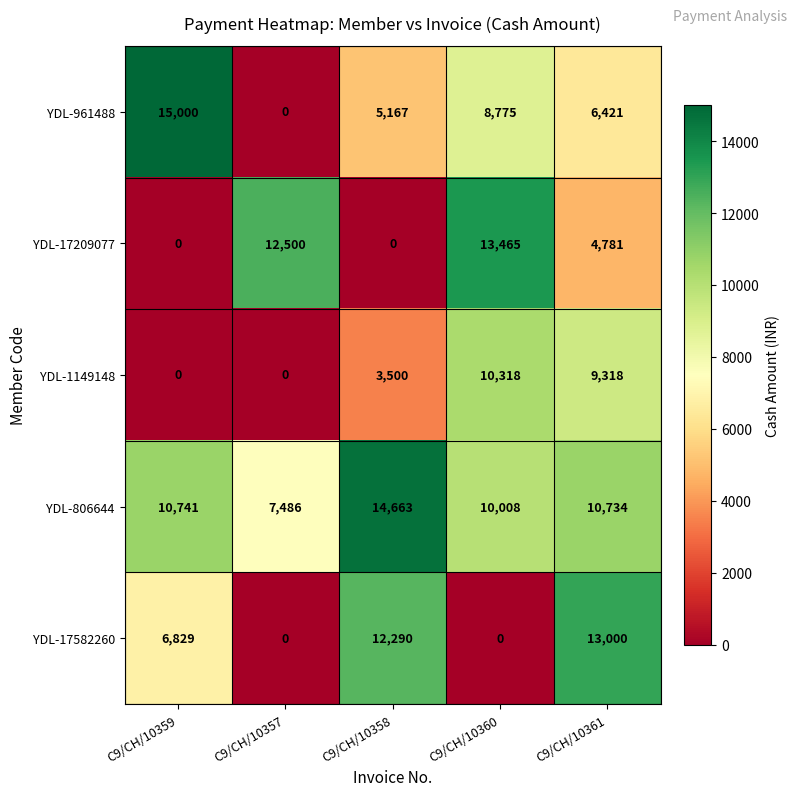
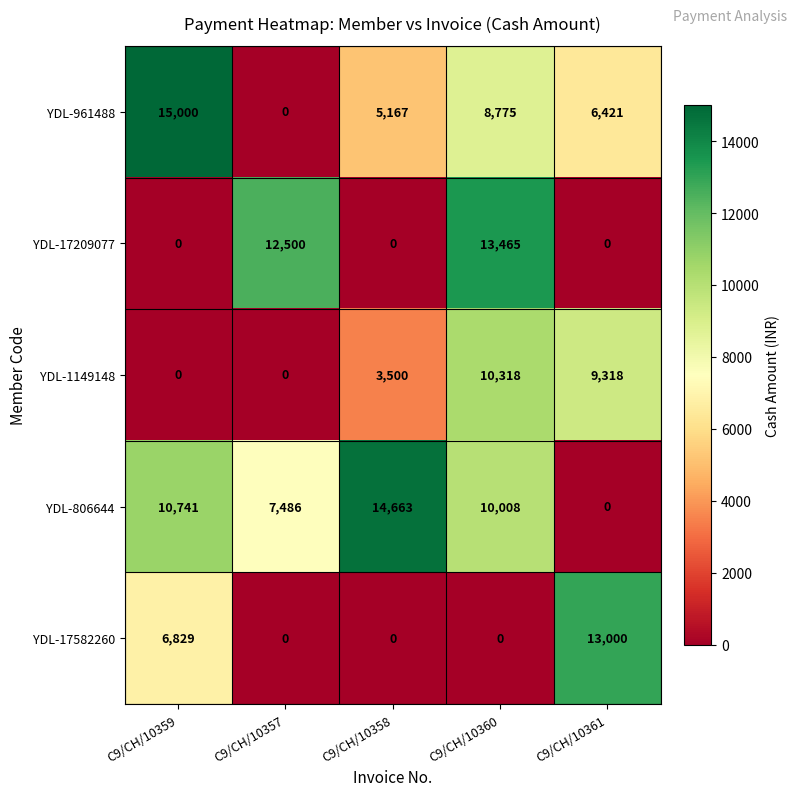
  {
    "YDL-961488": {
      "C9/CH/10359": "15,000",
      "C9/CH/10357": "0",
      "C9/CH/10358": "5,167",
      "C9/CH/10360": "8,775",
      "C9/CH/10361": "6,421"
    },
    "YDL-17209077": {
      "C9/CH/10359": "0",
      "C9/CH/10357": "12,500",
      "C9/CH/10358": "0",
      "C9/CH/10360": "13,465",
-     "C9/CH/10361": "4,781"
+     "C9/CH/10361": "0"
    },
    "YDL-1149148": {
      "C9/CH/10359": "0",
      "C9/CH/10357": "0",
      "C9/CH/10358": "3,500",
      "C9/CH/10360": "10,318",
      "C9/CH/10361": "9,318"
    },
    "YDL-806644": {
      "C9/CH/10359": "10,741",
      "C9/CH/10357": "7,486",
      "C9/CH/10358": "14,663",
      "C9/CH/10360": "10,008",
-     "C9/CH/10361": "10,734"
+     "C9/CH/10361": "0"
    },
    "YDL-17582260": {
      "C9/CH/10359": "6,829",
      "C9/CH/10357": "0",
-     "C9/CH/10358": "12,290",
+     "C9/CH/10358": "0",
      "C9/CH/10360": "0",
      "C9/CH/10361": "13,000"
    }
  }
